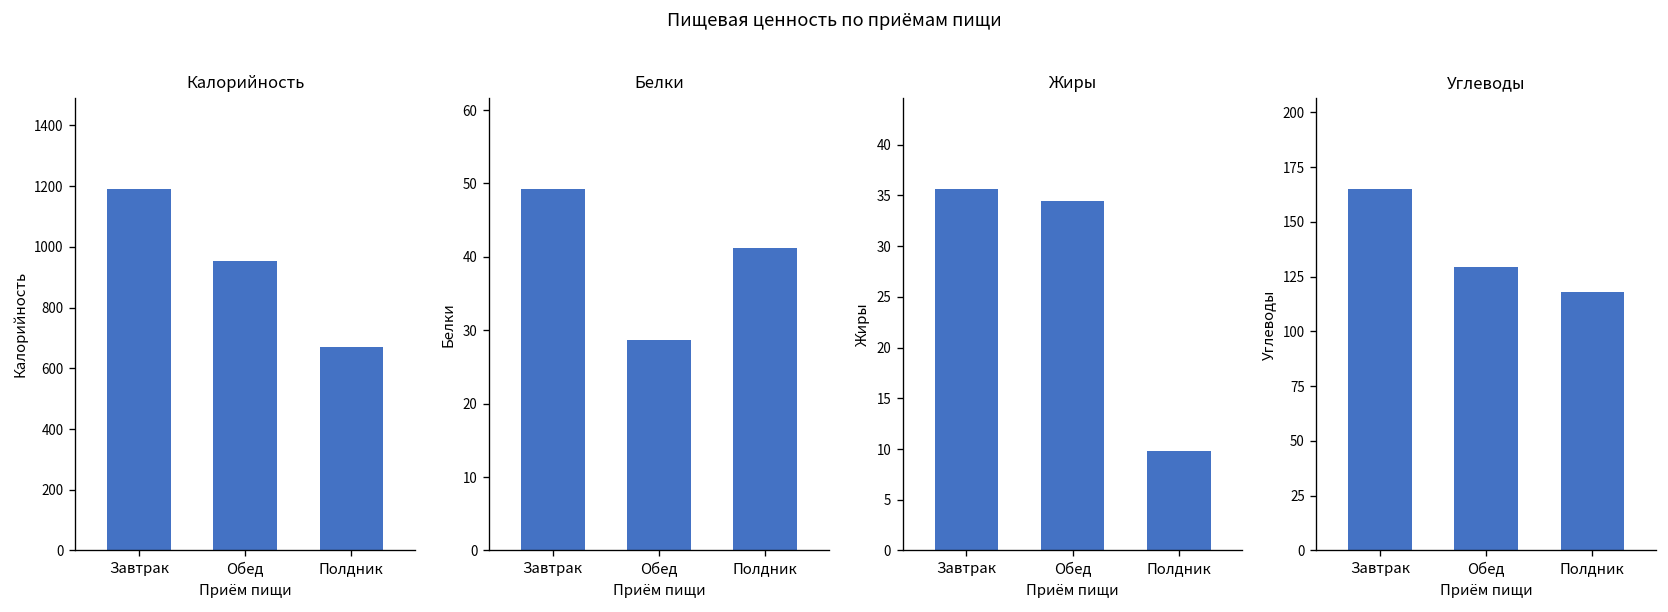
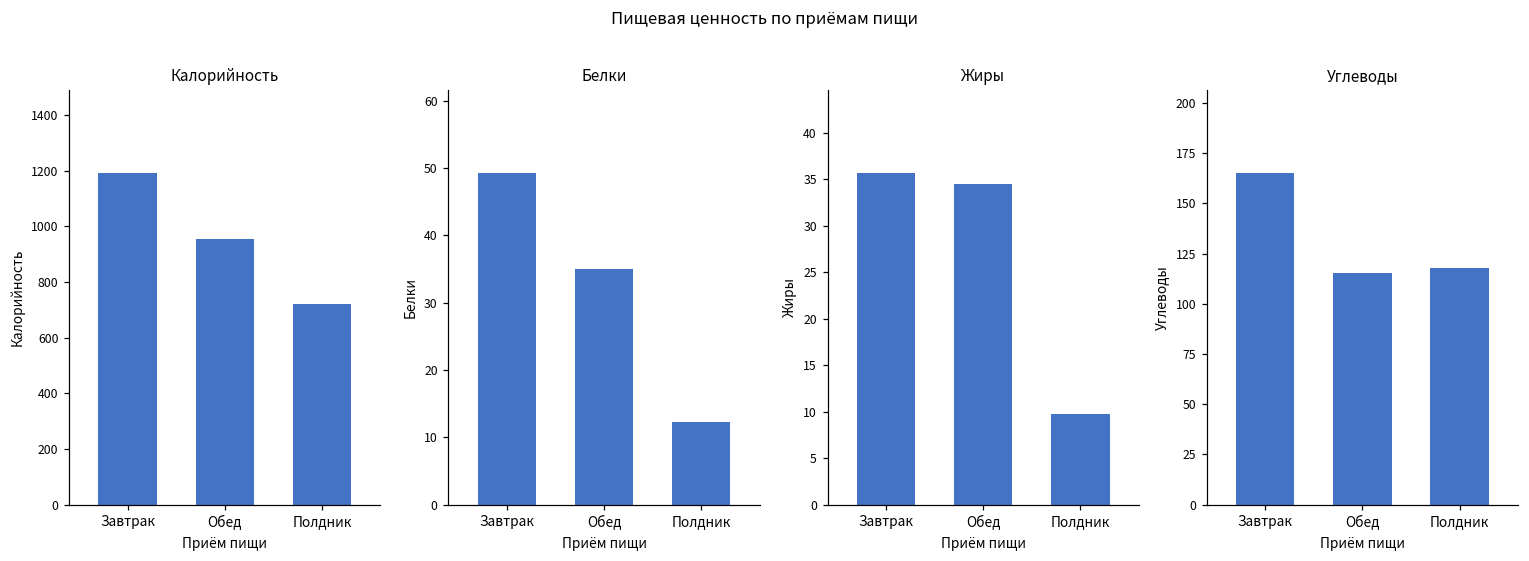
  {
    "Калорийность": {
      "Завтрак": 1190,
      "Обед": 950,
-     "Полдник": 670
+     "Полдник": 720
    },
    "Белки": {
      "Завтрак": 49,
-     "Обед": 29,
-     "Полдник": 41
+     "Обед": 35,
+     "Полдник": 12
    },
    "Жиры": {
      "Завтрак": 36,
      "Обед": 34,
      "Полдник": 10
    },
    "Углеводы": {
      "Завтрак": 165,
-     "Обед": 129,
+     "Обед": 115,
      "Полдник": 118
    }
  }
